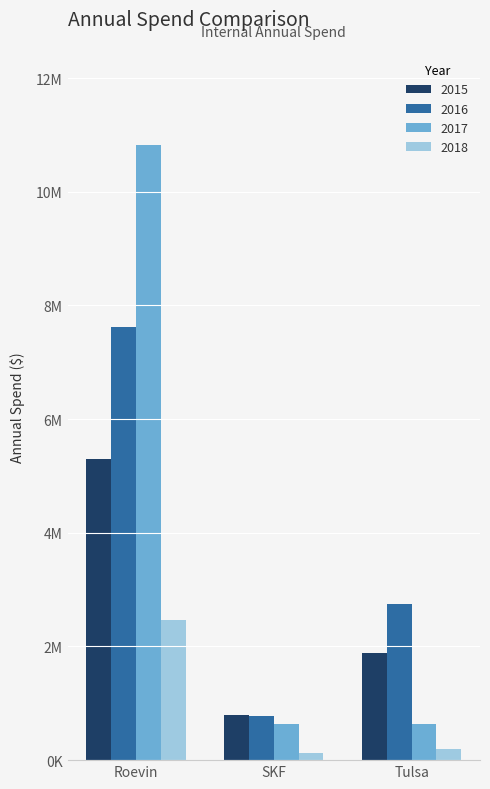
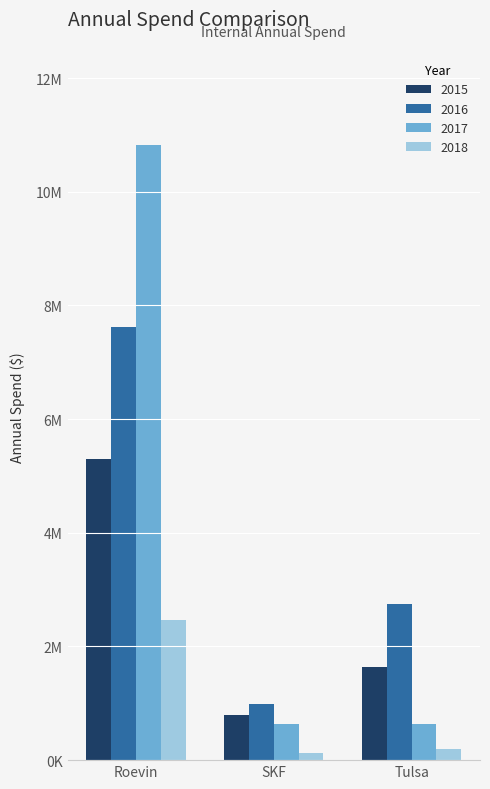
  {
    "2015": {
      "Roevin": 5300000,
      "SKF": 800000,
-     "Tulsa": 1900000
+     "Tulsa": 1600000
    },
    "2016": {
      "Roevin": 7600000,
-     "SKF": 800000,
+     "SKF": 1000000,
      "Tulsa": 2700000
    }
  }
